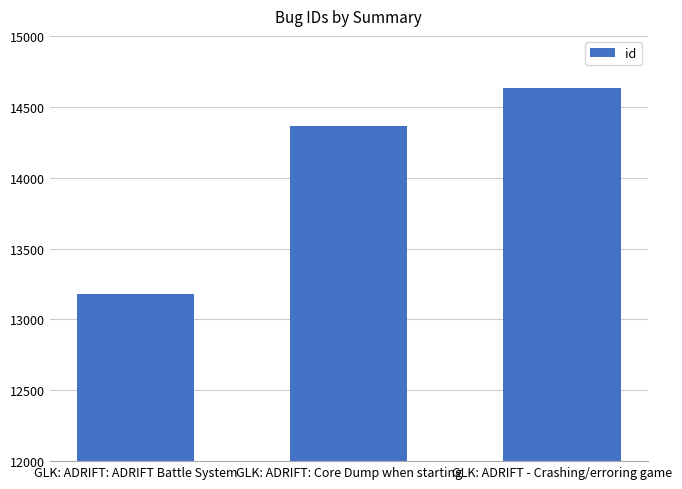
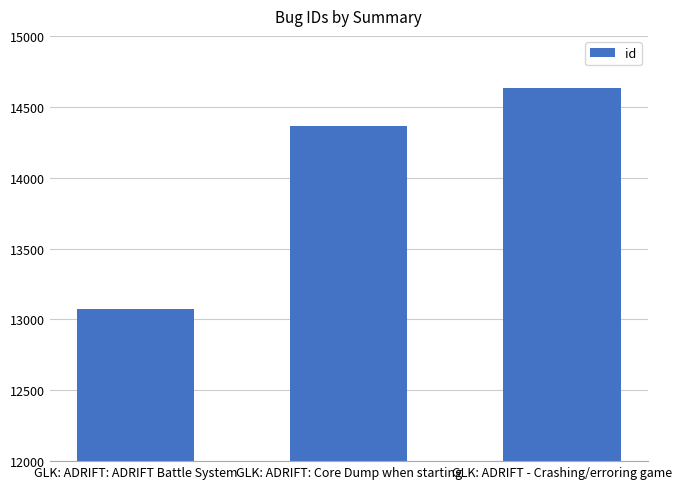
  {
-   "GLK: ADRIFT: ADRIFT Battle System": 13180,
+   "GLK: ADRIFT: ADRIFT Battle System": 13080,
    "GLK: ADRIFT: Core Dump when starting": 14360,
    "GLK: ADRIFT - Crashing/erroring game": 14640
  }
